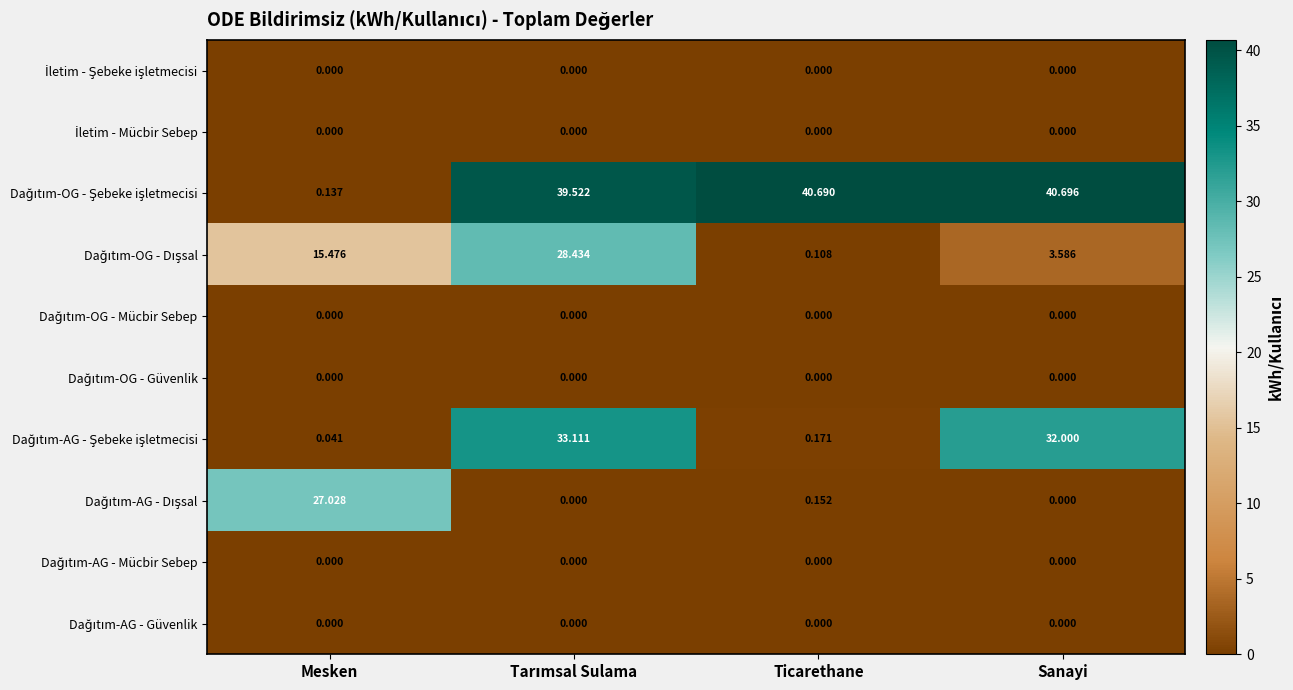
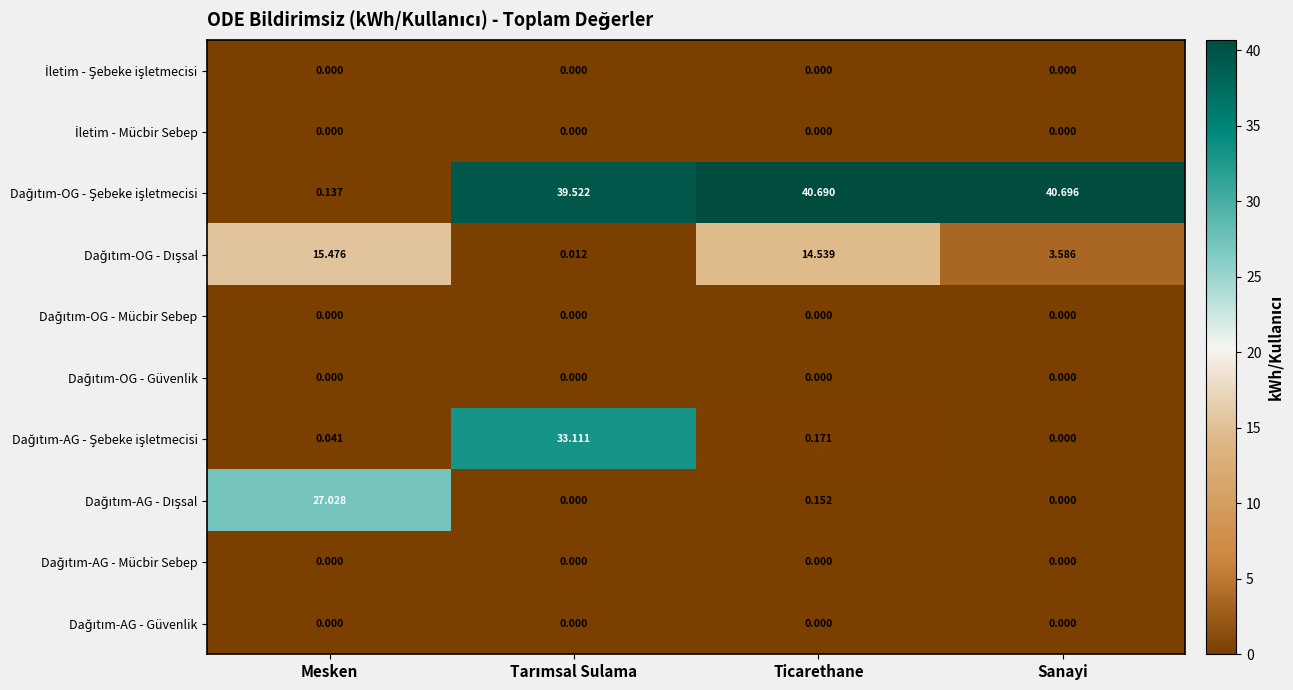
  {
    "İletim - Şebeke işletmecisi": {
      "Mesken": 0.000,
      "Tarımsal Sulama": 0.000,
      "Ticarethane": 0.000,
      "Sanayi": 0.000
    },
    "İletim - Mücbir Sebep": {
      "Mesken": 0.000,
      "Tarımsal Sulama": 0.000,
      "Ticarethane": 0.000,
      "Sanayi": 0.000
    },
    "Dağıtım-OG - Şebeke işletmecisi": {
      "Mesken": 0.137,
      "Tarımsal Sulama": 39.522,
      "Ticarethane": 40.690,
      "Sanayi": 40.696
    },
    "Dağıtım-OG - Dışsal": {
      "Mesken": 15.476,
-     "Tarımsal Sulama": 28.434,
-     "Ticarethane": 0.108,
+     "Tarımsal Sulama": 0.012,
+     "Ticarethane": 14.539,
      "Sanayi": 3.586
    },
    "Dağıtım-OG - Mücbir Sebep": {
      "Mesken": 0.000,
      "Tarımsal Sulama": 0.000,
      "Ticarethane": 0.000,
      "Sanayi": 0.000
    },
    "Dağıtım-OG - Güvenlik": {
      "Mesken": 0.000,
      "Tarımsal Sulama": 0.000,
      "Ticarethane": 0.000,
      "Sanayi": 0.000
    },
    "Dağıtım-AG - Şebeke işletmecisi": {
      "Mesken": 0.041,
      "Tarımsal Sulama": 33.111,
      "Ticarethane": 0.171,
-     "Sanayi": 32.000
+     "Sanayi": 0.000
    },
    "Dağıtım-AG - Dışsal": {
      "Mesken": 27.028,
      "Tarımsal Sulama": 0.000,
      "Ticarethane": 0.152,
      "Sanayi": 0.000
    },
    "Dağıtım-AG - Mücbir Sebep": {
      "Mesken": 0.000,
      "Tarımsal Sulama": 0.000,
      "Ticarethane": 0.000,
      "Sanayi": 0.000
    },
    "Dağıtım-AG - Güvenlik": {
      "Mesken": 0.000,
      "Tarımsal Sulama": 0.000,
      "Ticarethane": 0.000,
      "Sanayi": 0.000
    }
  }
